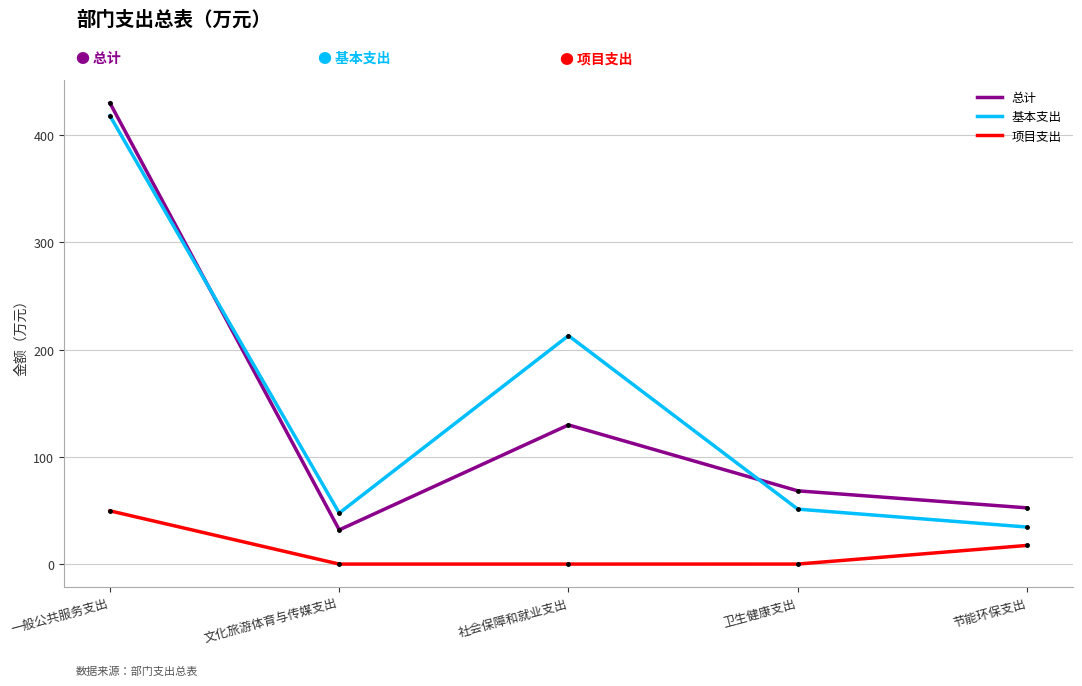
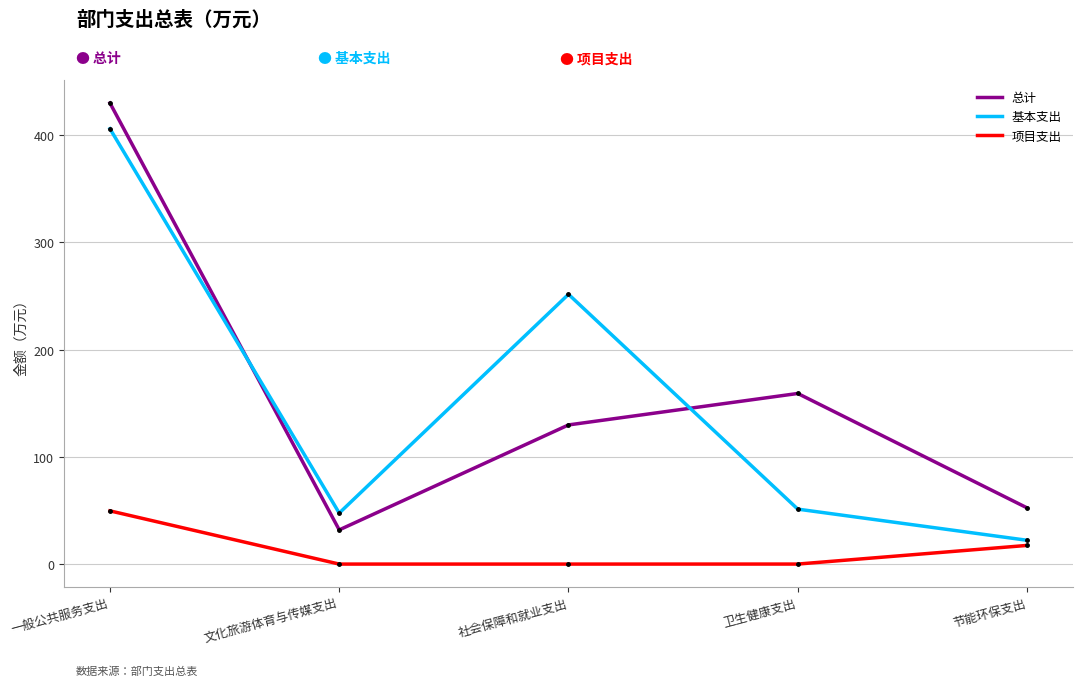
  {
    "总计": {
      "一般公共服务支出": 430,
      "文化旅游体育与传媒支出": 32,
      "社会保障和就业支出": 130,
-     "卫生健康支出": 68,
+     "卫生健康支出": 159,
      "节能环保支出": 52
    },
    "基本支出": {
-     "一般公共服务支出": 418,
+     "一般公共服务支出": 406,
      "文化旅游体育与传媒支出": 48,
-     "社会保障和就业支出": 213,
+     "社会保障和就业支出": 252,
      "卫生健康支出": 51,
-     "节能环保支出": 35
+     "节能环保支出": 22
    },
    "项目支出": {
      "一般公共服务支出": 50,
      "文化旅游体育与传媒支出": 0,
      "社会保障和就业支出": 0,
      "卫生健康支出": 0,
      "节能环保支出": 17
    }
  }
